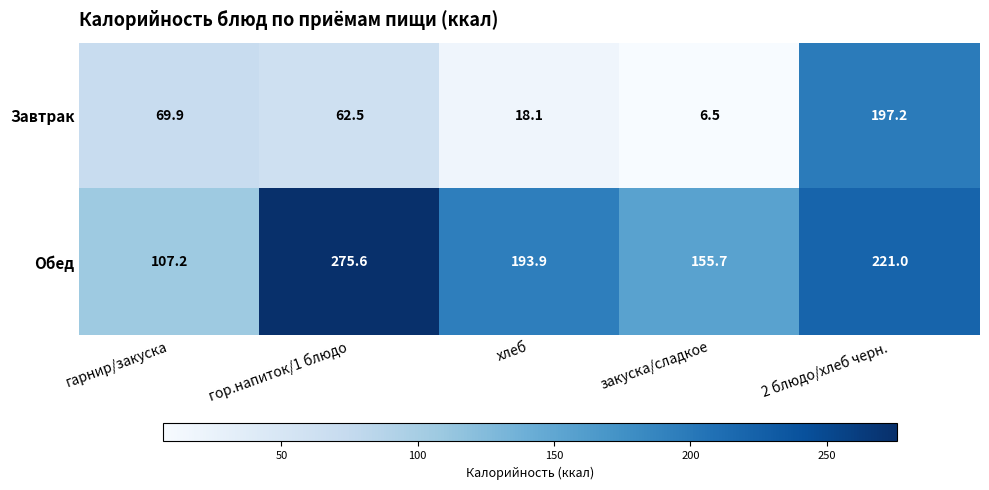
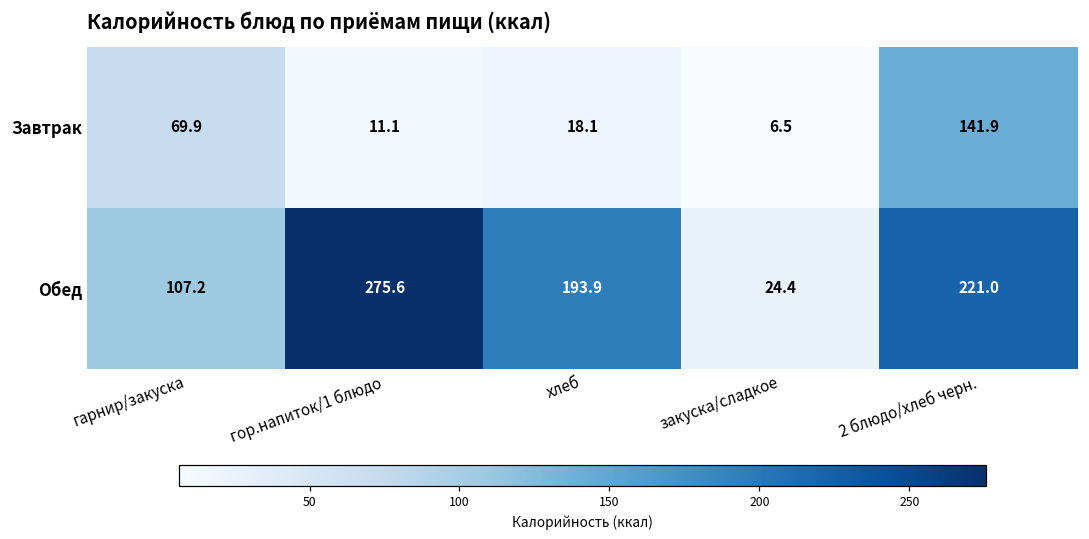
  {
    "Завтрак": {
      "гарнир/закуска": 69.9,
-     "гор.напиток/1 блюдо": 62.5,
+     "гор.напиток/1 блюдо": 11.1,
      "хлеб": 18.1,
      "закуска/сладкое": 6.5,
-     "2 блюдо/хлеб черн.": 197.2
+     "2 блюдо/хлеб черн.": 141.9
    },
    "Обед": {
      "гарнир/закуска": 107.2,
      "гор.напиток/1 блюдо": 275.6,
      "хлеб": 193.9,
-     "закуска/сладкое": 155.7,
+     "закуска/сладкое": 24.4,
      "2 блюдо/хлеб черн.": 221.0
    }
  }
